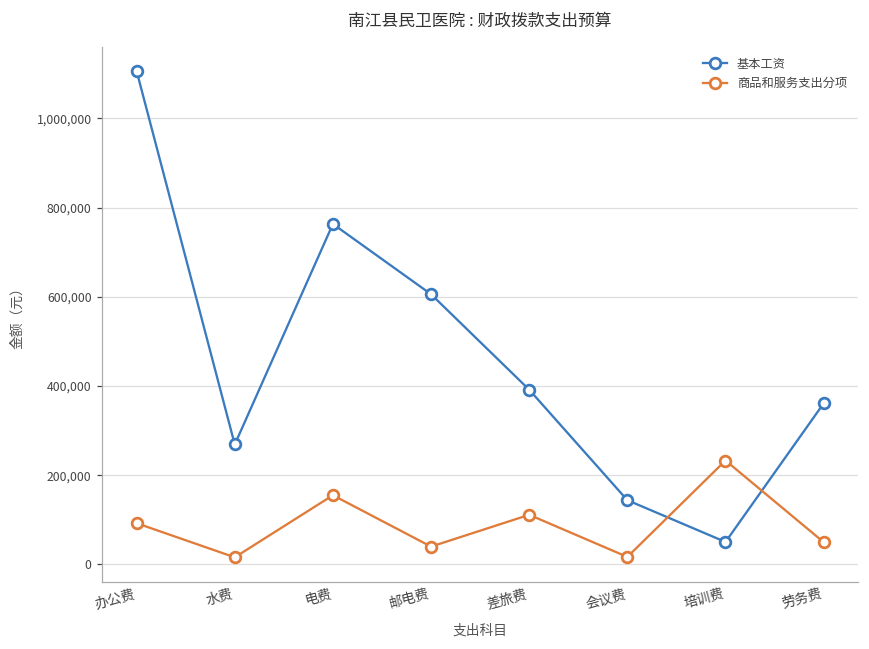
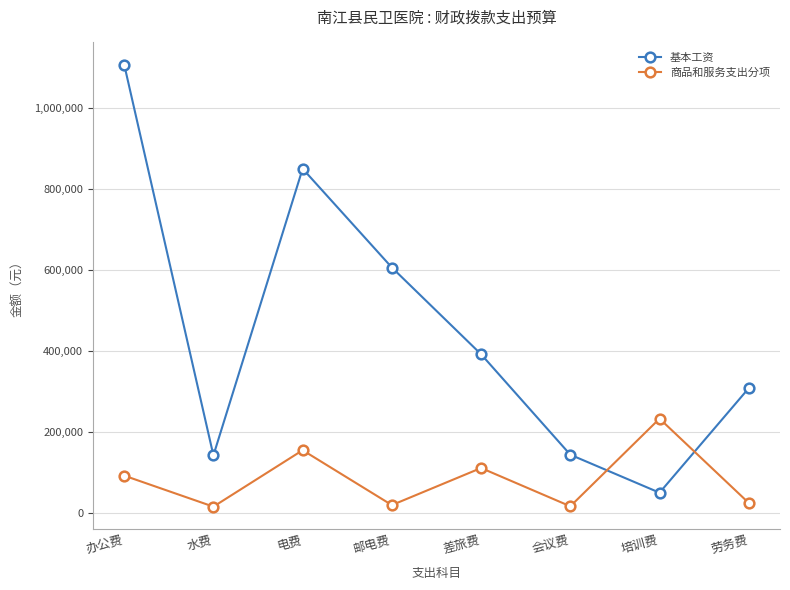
  {
    "基本工资": {
      "办公费": "1,110,000",
-     "水费": "270,000",
-     "电费": "760,000",
+     "水费": "140,000",
+     "电费": "850,000",
      "邮电费": "610,000",
      "差旅费": "390,000",
      "会议费": "140,000",
      "培训费": "50,000",
-     "劳务费": "360,000"
+     "劳务费": "310,000"
    },
    "商品和服务支出分项": {
      "办公费": "90,000",
      "水费": "20,000",
      "电费": "160,000",
-     "邮电费": "40,000",
+     "邮电费": "20,000",
      "差旅费": "110,000",
      "会议费": "20,000",
      "培训费": "230,000",
-     "劳务费": "50,000"
+     "劳务费": "30,000"
    }
  }
